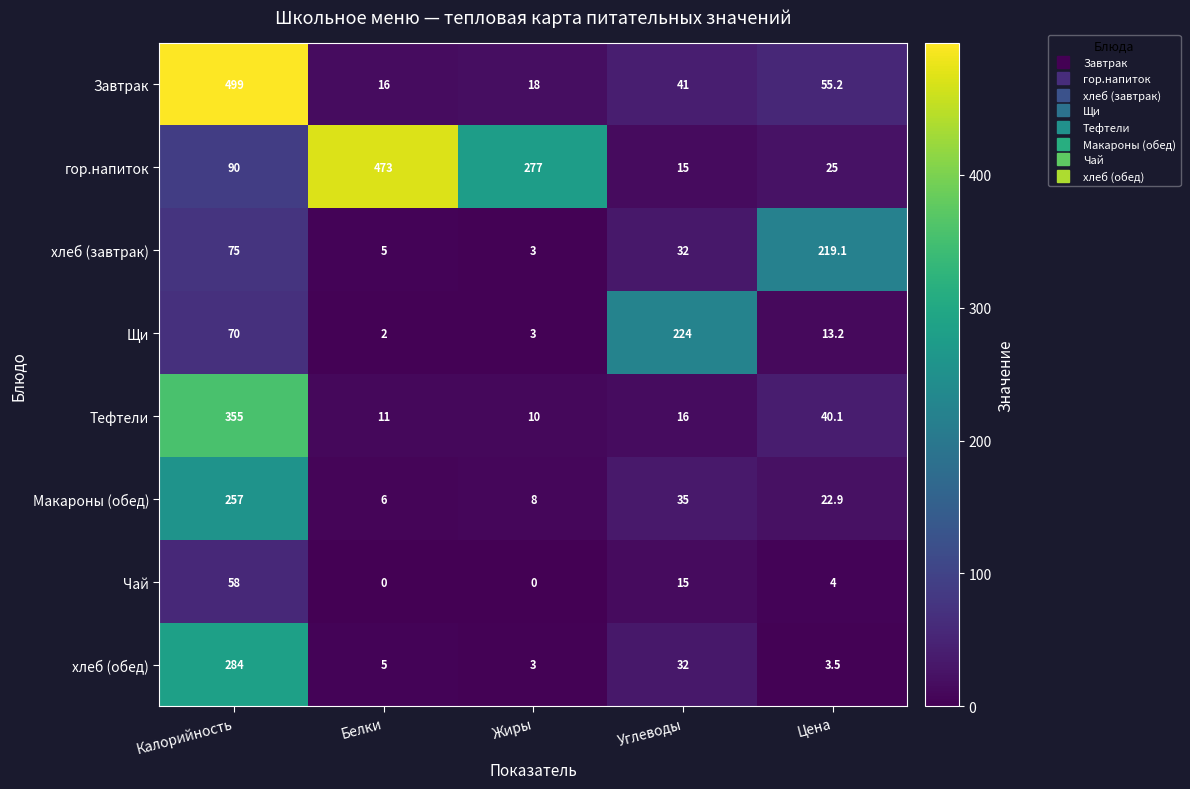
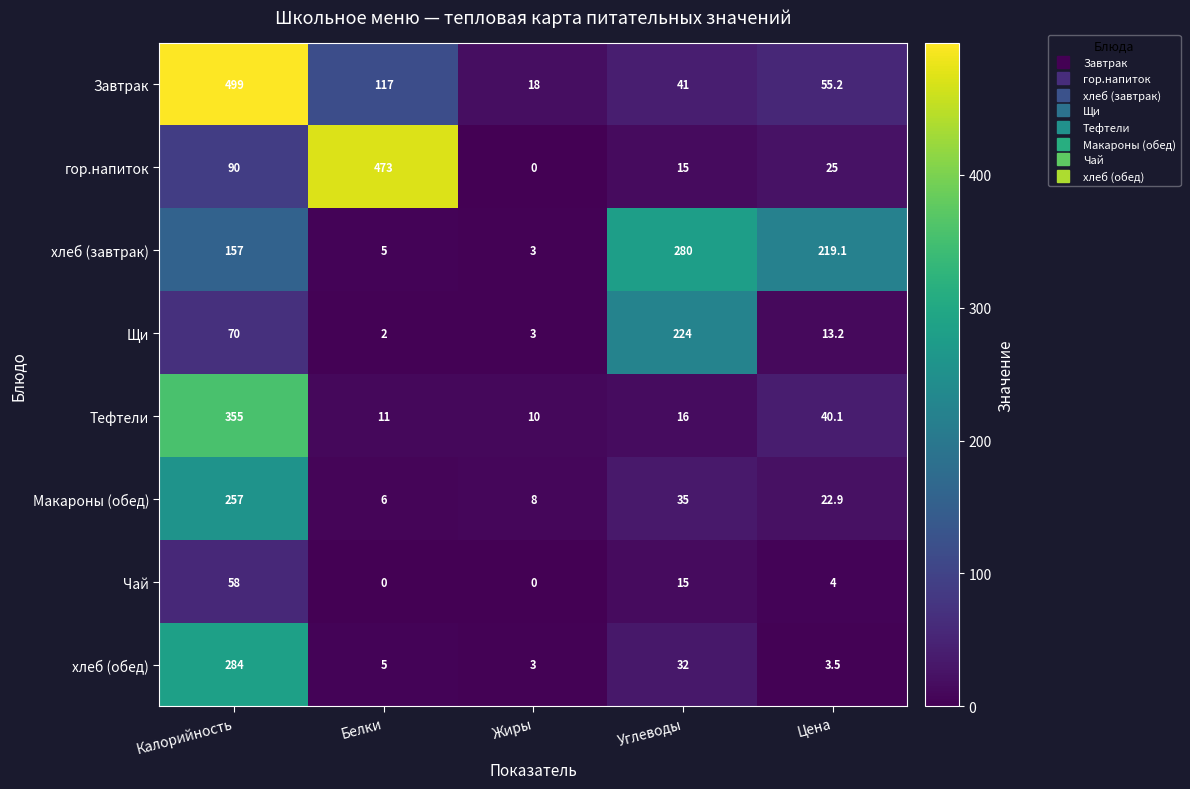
  {
    "Завтрак": {
      "Калорийность": 499,
-     "Белки": 16,
+     "Белки": 117,
      "Жиры": 18,
      "Углеводы": 41,
      "Цена": 55.2
    },
    "гор.напиток": {
      "Калорийность": 90,
      "Белки": 473,
-     "Жиры": 277,
+     "Жиры": 0,
      "Углеводы": 15,
      "Цена": 25
    },
    "хлеб (завтрак)": {
-     "Калорийность": 75,
+     "Калорийность": 157,
      "Белки": 5,
      "Жиры": 3,
-     "Углеводы": 32,
+     "Углеводы": 280,
      "Цена": 219.1
    },
    "Щи": {
      "Калорийность": 70,
      "Белки": 2,
      "Жиры": 3,
      "Углеводы": 224,
      "Цена": 13.2
    },
    "Тефтели": {
      "Калорийность": 355,
      "Белки": 11,
      "Жиры": 10,
      "Углеводы": 16,
      "Цена": 40.1
    },
    "Макароны (обед)": {
      "Калорийность": 257,
      "Белки": 6,
      "Жиры": 8,
      "Углеводы": 35,
      "Цена": 22.9
    },
    "Чай": {
      "Калорийность": 58,
      "Белки": 0,
      "Жиры": 0,
      "Углеводы": 15,
      "Цена": 4
    },
    "хлеб (обед)": {
      "Калорийность": 284,
      "Белки": 5,
      "Жиры": 3,
      "Углеводы": 32,
      "Цена": 3.5
    }
  }
